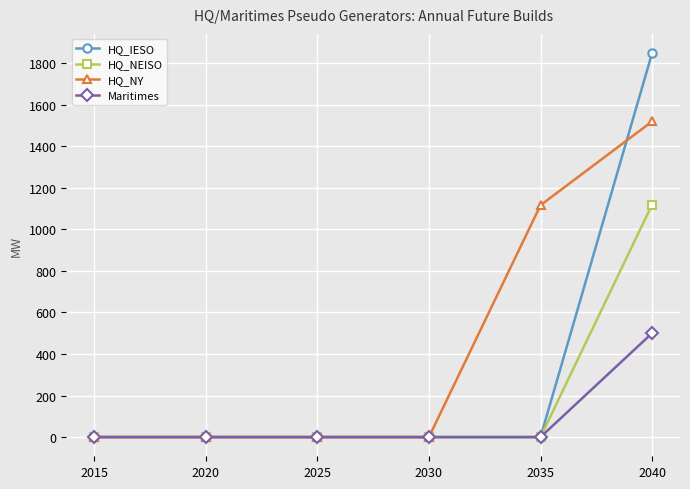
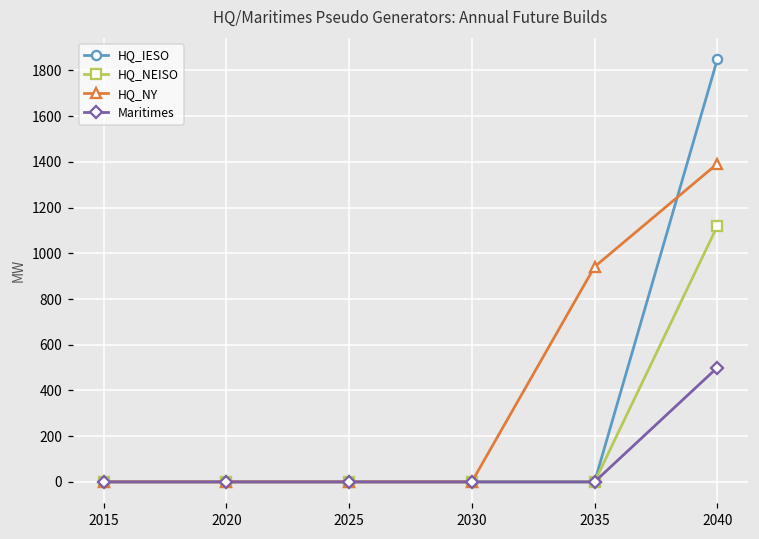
  {
    "HQ_IESO": {
      "2040": 1850
    },
    "HQ_NEISO": {
      "2040": 1120
    },
    "HQ_NY": {
-     "2035": 1120,
-     "2040": 1520
+     "2035": 940,
+     "2040": 1390
    },
    "Maritimes": {
      "2040": 500
    }
  }
